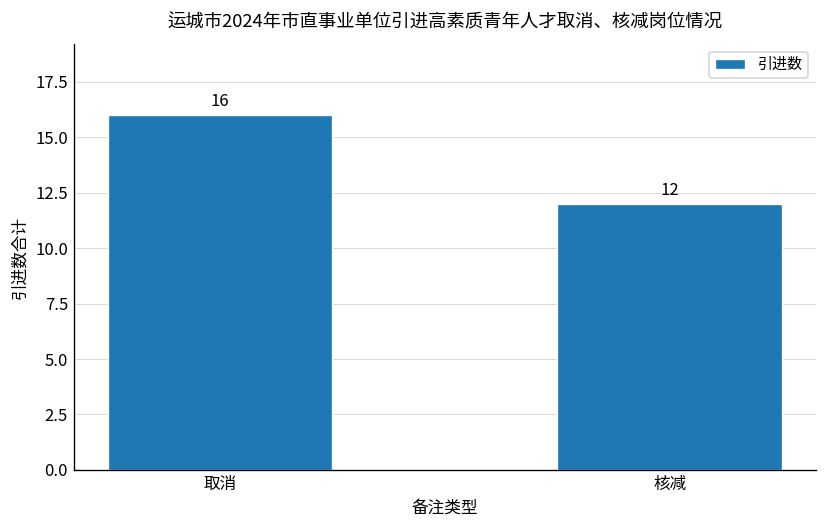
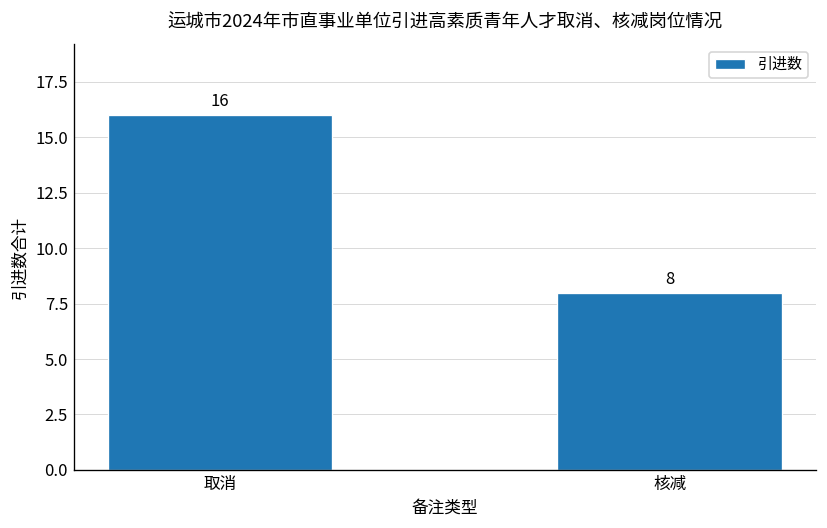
  {
    "取消": 16,
-   "核减": 12
+   "核减": 8
  }
